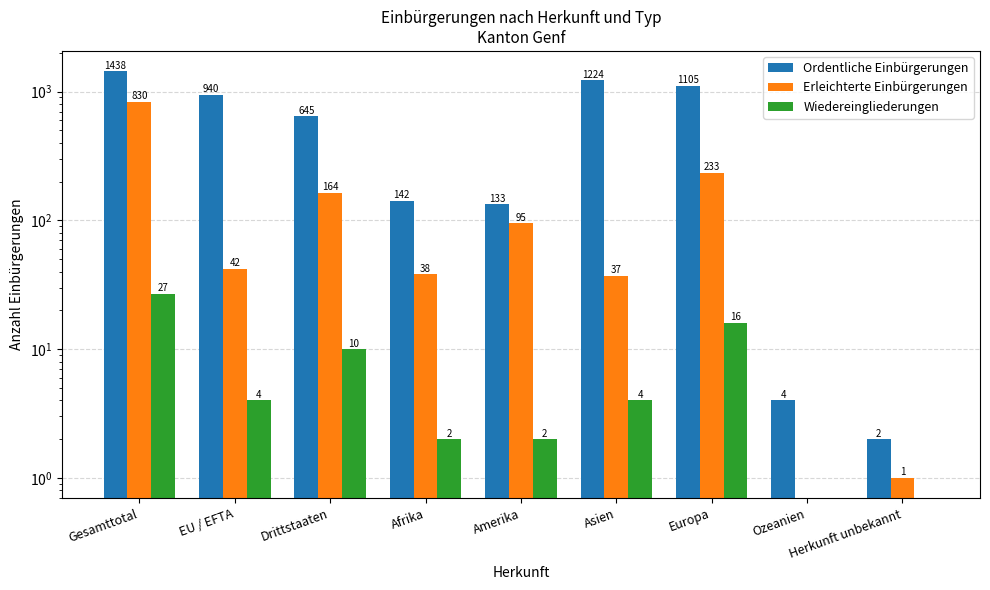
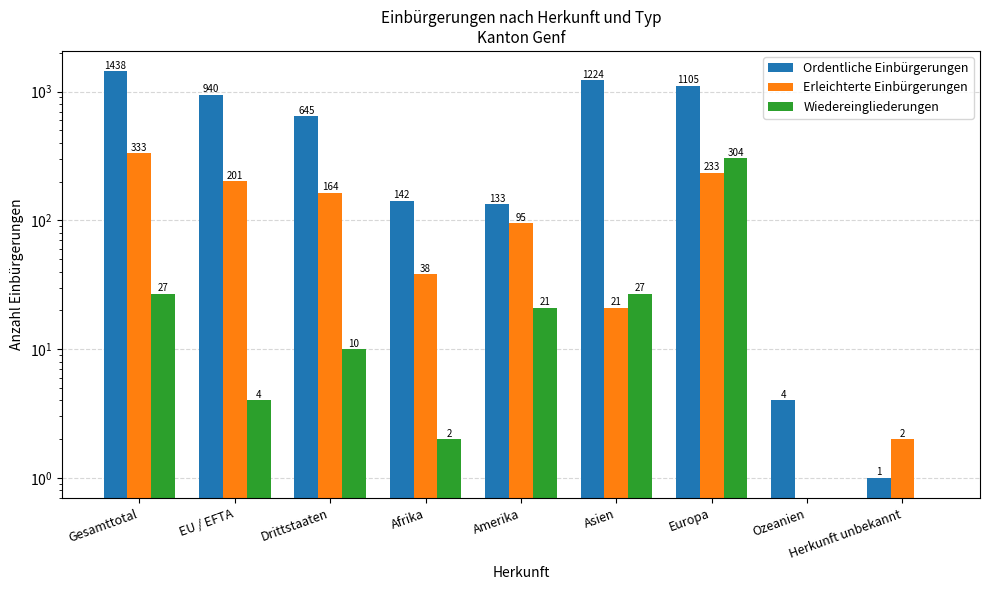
  {
    "Ordentliche Einbürgerungen": {
      "Gesamttotal": 1438,
      "EU / EFTA": 940,
      "Drittstaaten": 645,
      "Afrika": 142,
      "Amerika": 133,
      "Asien": 1224,
      "Europa": 1105,
      "Ozeanien": 4,
-     "Herkunft unbekannt": 2
+     "Herkunft unbekannt": 1
    },
    "Erleichterte Einbürgerungen": {
-     "Gesamttotal": 830,
-     "EU / EFTA": 42,
+     "Gesamttotal": 333,
+     "EU / EFTA": 201,
      "Drittstaaten": 164,
      "Afrika": 38,
      "Amerika": 95,
-     "Asien": 37,
+     "Asien": 21,
      "Europa": 233,
-     "Herkunft unbekannt": 1
+     "Herkunft unbekannt": 2
    },
    "Wiedereingliederungen": {
      "Gesamttotal": 27,
      "EU / EFTA": 4,
      "Drittstaaten": 10,
      "Afrika": 2,
-     "Amerika": 2,
-     "Asien": 4,
-     "Europa": 16
+     "Amerika": 21,
+     "Asien": 27,
+     "Europa": 304
    }
  }
